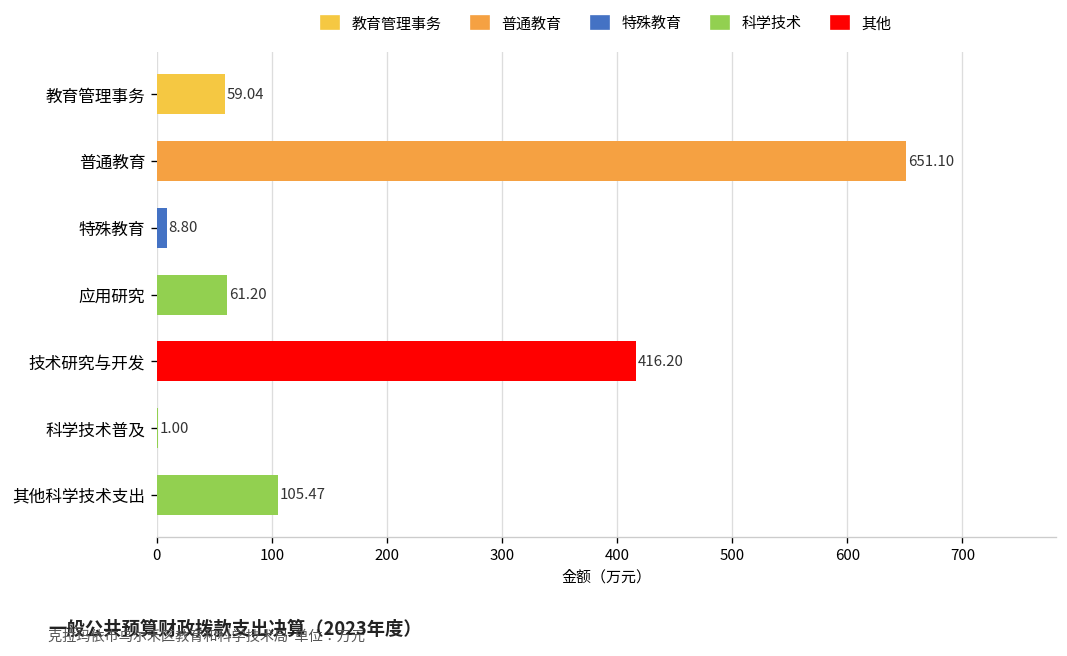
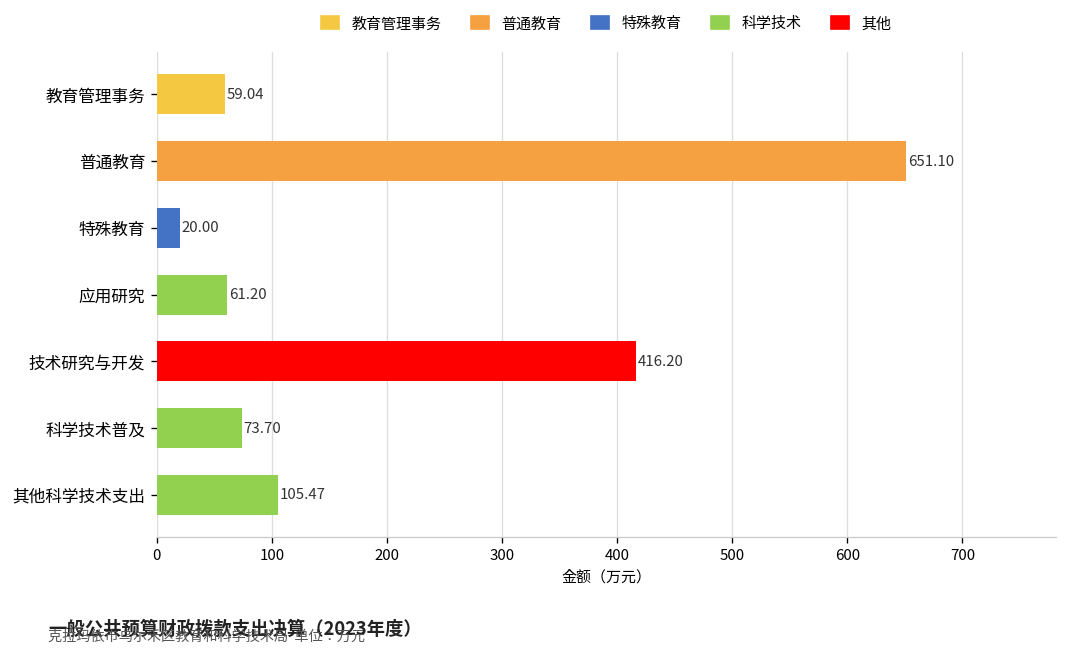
  {
    "教育管理事务": 59.04,
    "普通教育": 651.10,
-   "特殊教育": 8.80,
+   "特殊教育": 20.00,
    "应用研究": 61.20,
    "技术研究与开发": 416.20,
-   "科学技术普及": 1.00,
+   "科学技术普及": 73.70,
    "其他科学技术支出": 105.47
  }
